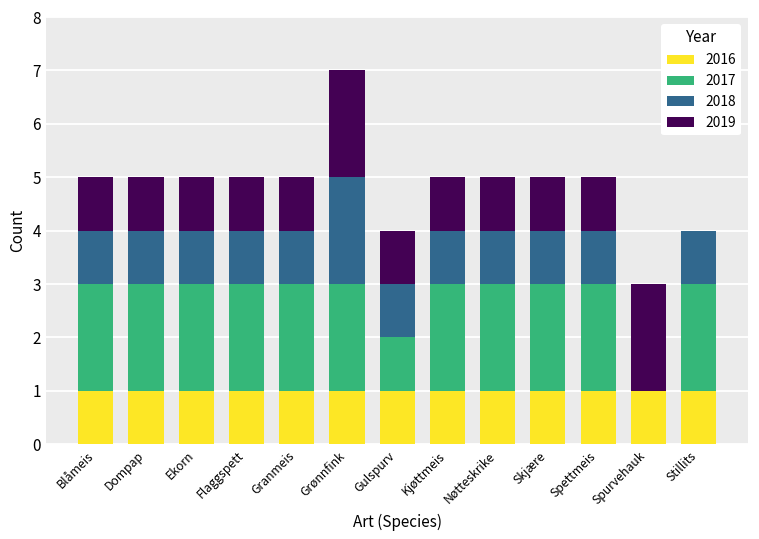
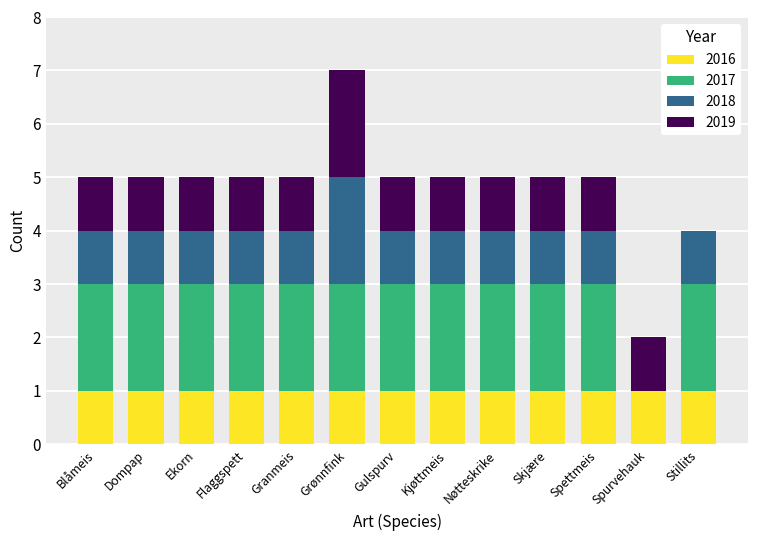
  {
    "2016": {
      "Blåmeis": 1,
      "Dompap": 1,
      "Ekorn": 1,
      "Flaggspett": 1,
      "Granmeis": 1,
      "Grønnfink": 1,
      "Gulspurv": 1,
      "Kjøttmeis": 1,
      "Nøtteskrike": 1,
      "Skjære": 1,
      "Spettmeis": 1,
      "Spurvehauk": 1,
      "Stillits": 1
    },
    "2017": {
      "Blåmeis": 2,
      "Dompap": 2,
      "Ekorn": 2,
      "Flaggspett": 2,
      "Granmeis": 2,
      "Grønnfink": 2,
-     "Gulspurv": 1,
+     "Gulspurv": 2,
      "Kjøttmeis": 2,
      "Nøtteskrike": 2,
      "Skjære": 2,
      "Spettmeis": 2,
      "Spurvehauk": 0,
      "Stillits": 2
    },
    "2018": {
      "Blåmeis": 1,
      "Dompap": 1,
      "Ekorn": 1,
      "Flaggspett": 1,
      "Granmeis": 1,
      "Grønnfink": 2,
      "Gulspurv": 1,
      "Kjøttmeis": 1,
      "Nøtteskrike": 1,
      "Skjære": 1,
      "Spettmeis": 1,
      "Spurvehauk": 0,
      "Stillits": 1
    },
    "2019": {
      "Blåmeis": 1,
      "Dompap": 1,
      "Ekorn": 1,
      "Flaggspett": 1,
      "Granmeis": 1,
      "Grønnfink": 2,
      "Gulspurv": 1,
      "Kjøttmeis": 1,
      "Nøtteskrike": 1,
      "Skjære": 1,
      "Spettmeis": 1,
-     "Spurvehauk": 2,
+     "Spurvehauk": 1,
      "Stillits": 0
    }
  }
